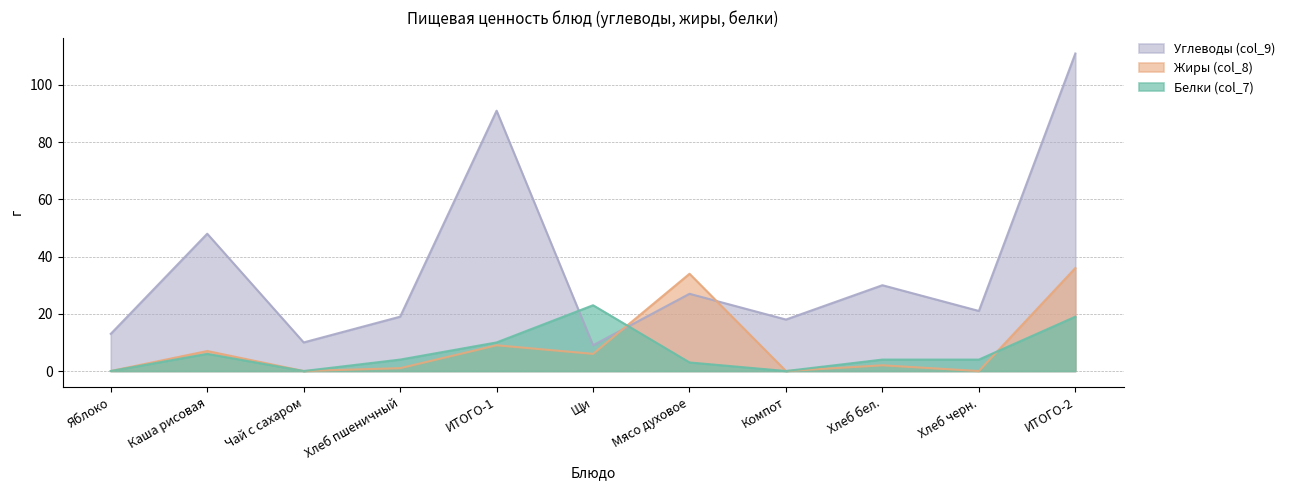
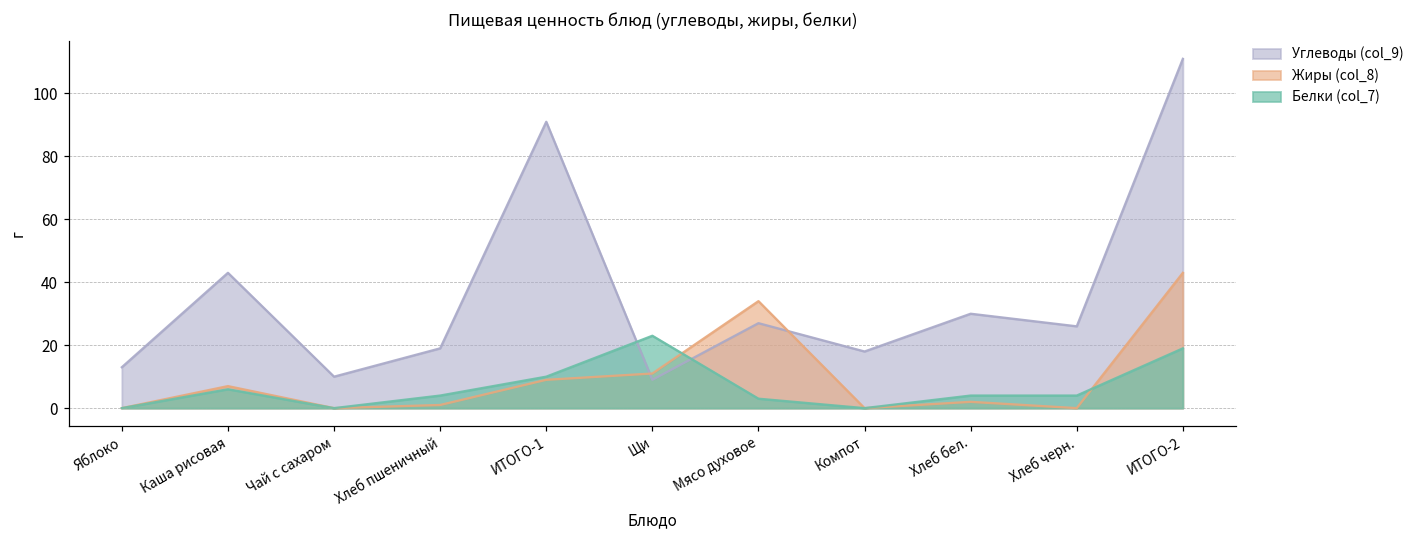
  {
    "Углеводы (col_9)": {
      "Яблоко": 13,
-     "Каша рисовая": 48,
+     "Каша рисовая": 43,
      "Чай с сахаром": 10,
      "Хлеб пшеничный": 19,
      "ИТОГО-1": 91,
      "Щи": 9,
      "Мясо духовое": 27,
      "Компот": 18,
      "Хлеб бел.": 30,
-     "Хлеб черн.": 21,
+     "Хлеб черн.": 26,
      "ИТОГО-2": 111
    },
    "Жиры (col_8)": {
      "Каша рисовая": 7,
      "Хлеб пшеничный": 1,
      "ИТОГО-1": 9,
-     "Щи": 6,
+     "Щи": 11,
      "Мясо духовое": 34,
      "Хлеб бел.": 2,
      "Хлеб черн.": 0,
-     "ИТОГО-2": 36
+     "ИТОГО-2": 43
    },
    "Белки (col_7)": {
      "Каша рисовая": 6,
      "Хлеб пшеничный": 4,
      "ИТОГО-1": 10,
      "Щи": 23,
      "Мясо духовое": 3,
      "Хлеб бел.": 4,
      "Хлеб черн.": 4,
      "ИТОГО-2": 19
    }
  }
